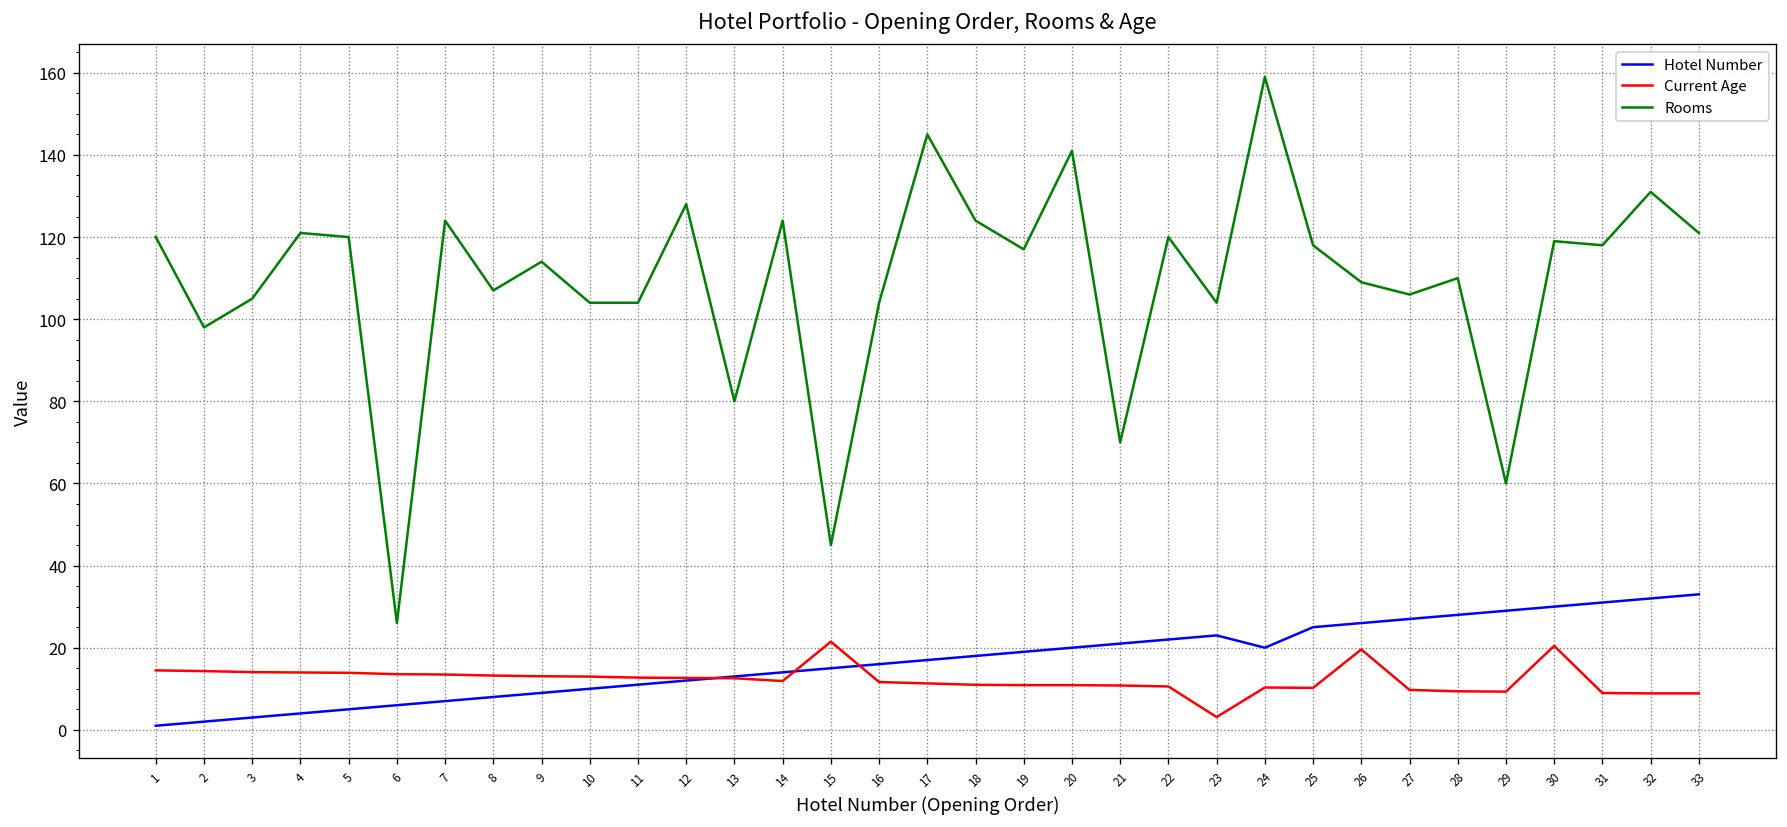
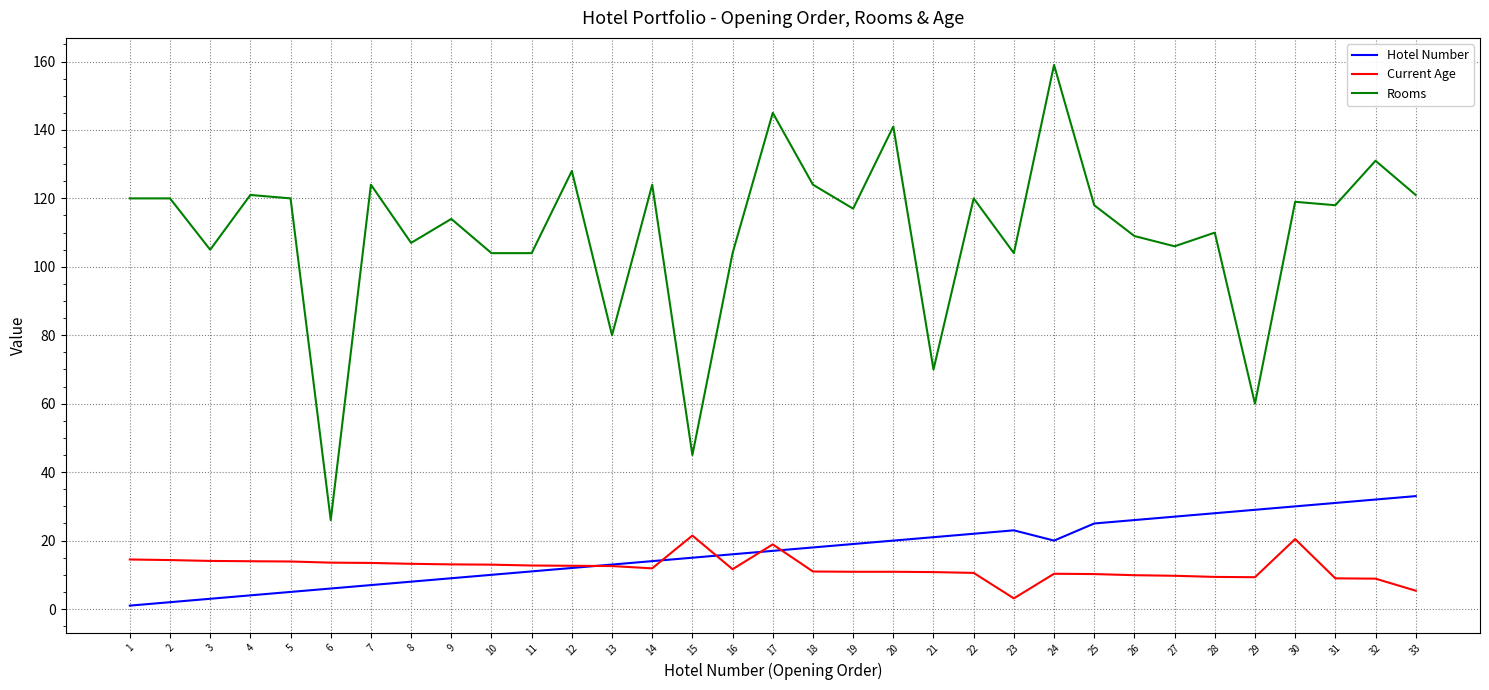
  {
    "Hotel Number": {
      "1": 1,
      "2": 2,
      "3": 3,
      "4": 4,
      "5": 5,
      "6": 6,
      "7": 7,
      "8": 8,
      "9": 9,
      "10": 10,
      "11": 11,
      "14": 14,
      "15": 15,
      "16": 16,
      "17": 17,
      "18": 18,
      "19": 19,
      "20": 20,
      "21": 21,
      "22": 22,
      "23": 23,
      "24": 20,
      "25": 25,
      "26": 26,
      "27": 27,
      "28": 28,
      "29": 29,
      "30": 30,
      "31": 31,
      "32": 32,
      "33": 33
    },
    "Current Age": {
      "1": 14,
      "2": 14,
      "3": 14,
      "4": 14,
      "5": 14,
      "6": 14,
      "7": 13,
      "8": 13,
      "9": 13,
      "10": 13,
      "11": 13,
      "14": 12,
      "15": 21,
      "16": 12,
-     "17": 11,
+     "17": 19,
      "18": 11,
      "19": 11,
      "20": 11,
      "21": 11,
      "22": 11,
      "23": 3,
      "24": 10,
      "25": 10,
-     "26": 20,
+     "26": 10,
      "27": 10,
      "28": 9,
      "29": 9,
      "30": 20,
      "31": 9,
      "32": 9,
-     "33": 9
+     "33": 5
    },
    "Rooms": {
      "1": 120,
-     "2": 98,
+     "2": 120,
      "3": 105,
      "4": 121,
      "5": 120,
      "6": 26,
      "7": 124,
      "8": 107,
      "9": 114,
      "10": 104,
      "11": 104,
      "12": 128,
      "13": 80,
      "14": 124,
      "15": 45,
      "16": 104,
      "17": 145,
      "18": 124,
      "19": 117,
      "20": 141,
      "21": 70,
      "22": 120,
      "23": 104,
      "24": 159,
      "25": 118,
      "26": 109,
      "27": 106,
      "28": 110,
      "29": 60,
      "30": 119,
      "31": 118,
      "32": 131,
      "33": 121
    }
  }
